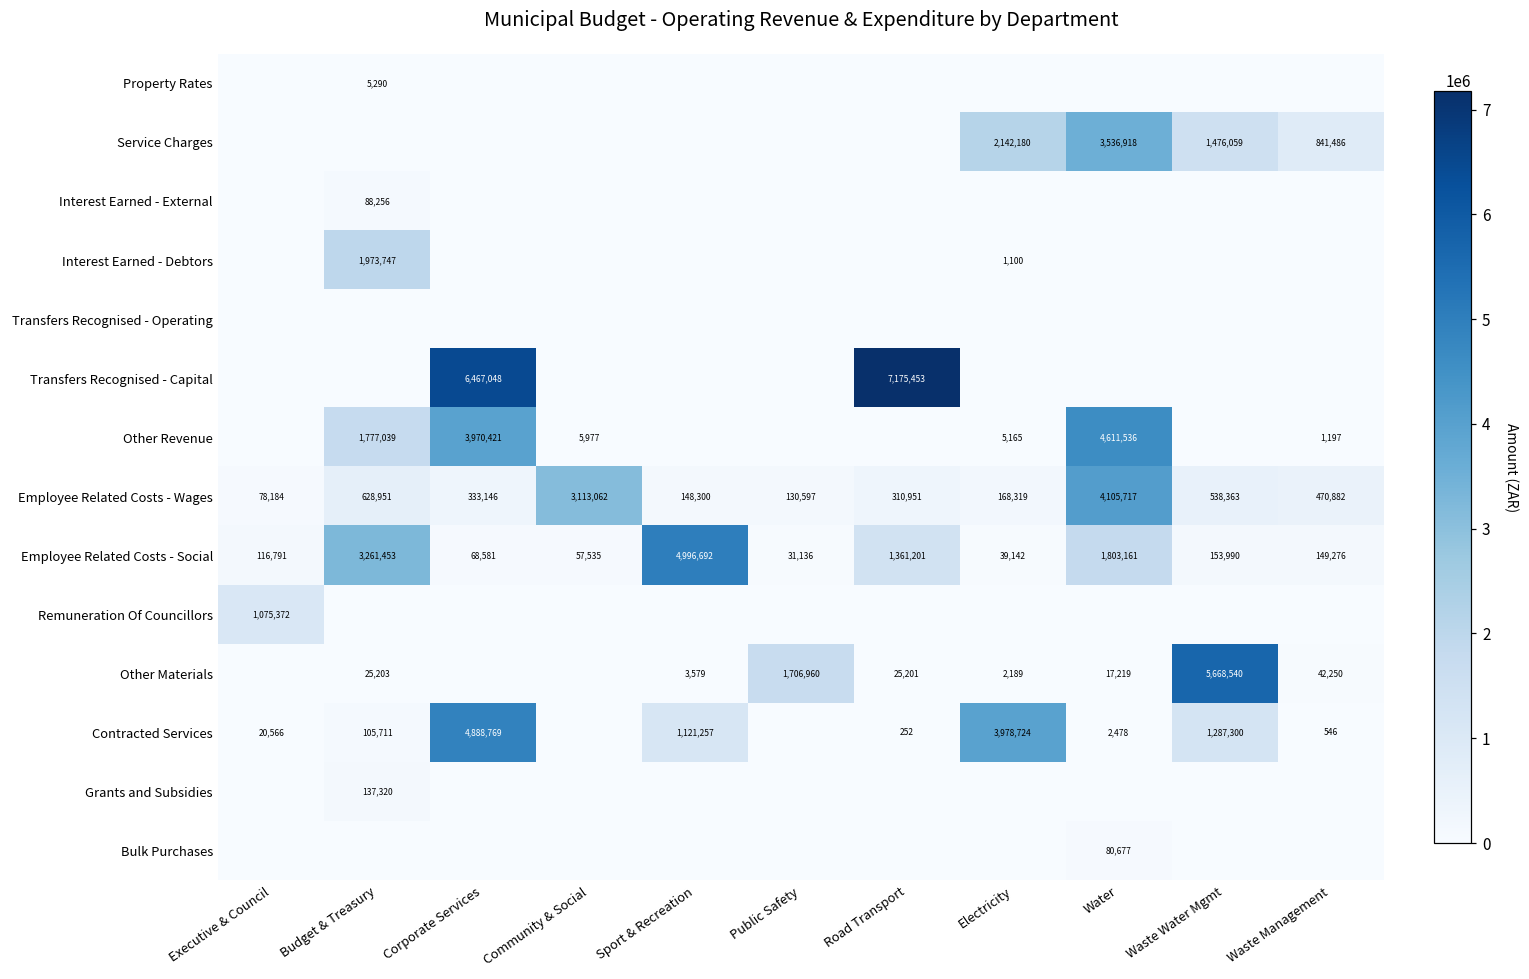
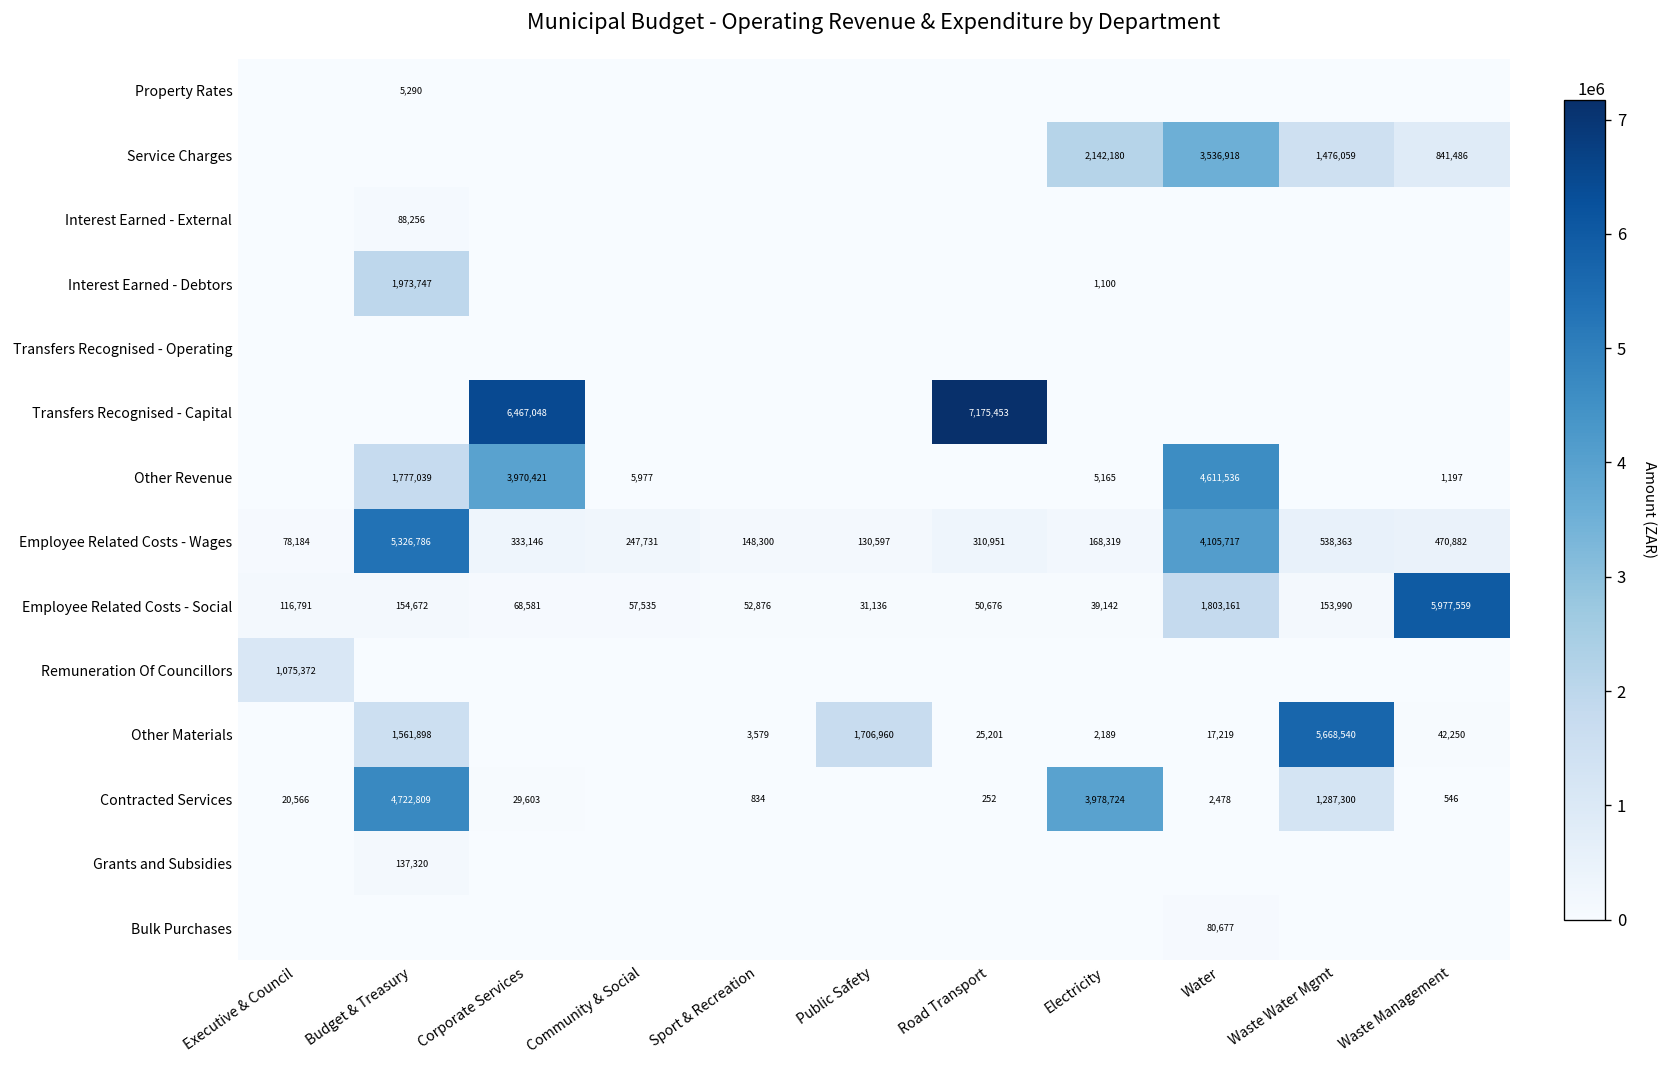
  {
    "Property Rates": {
      "Budget & Treasury": "5,290"
    },
    "Service Charges": {
      "Electricity": "2,142,180",
      "Water": "3,536,918",
      "Waste Water Mgmt": "1,476,059",
      "Waste Management": "841,486"
    },
    "Interest Earned - External": {
      "Budget & Treasury": "88,256"
    },
    "Interest Earned - Debtors": {
      "Budget & Treasury": "1,973,747",
      "Electricity": "1,100"
    },
    "Transfers Recognised - Capital": {
      "Corporate Services": "6,467,048",
      "Road Transport": "7,175,453"
    },
    "Other Revenue": {
      "Budget & Treasury": "1,777,039",
      "Corporate Services": "3,970,421",
      "Community & Social": "5,977",
      "Electricity": "5,165",
      "Water": "4,611,536",
      "Waste Management": "1,197"
    },
    "Employee Related Costs - Wages": {
      "Executive & Council": "78,184",
-     "Budget & Treasury": "628,951",
+     "Budget & Treasury": "5,326,786",
      "Corporate Services": "333,146",
-     "Community & Social": "3,113,062",
+     "Community & Social": "247,731",
      "Sport & Recreation": "148,300",
      "Public Safety": "130,597",
      "Road Transport": "310,951",
      "Electricity": "168,319",
      "Water": "4,105,717",
      "Waste Water Mgmt": "538,363",
      "Waste Management": "470,882"
    },
    "Employee Related Costs - Social": {
      "Executive & Council": "116,791",
-     "Budget & Treasury": "3,261,453",
+     "Budget & Treasury": "154,672",
      "Corporate Services": "68,581",
      "Community & Social": "57,535",
-     "Sport & Recreation": "4,996,692",
+     "Sport & Recreation": "52,876",
      "Public Safety": "31,136",
-     "Road Transport": "1,361,201",
+     "Road Transport": "50,676",
      "Electricity": "39,142",
      "Water": "1,803,161",
      "Waste Water Mgmt": "153,990",
-     "Waste Management": "149,276"
+     "Waste Management": "5,977,559"
    },
    "Remuneration Of Councillors": {
      "Executive & Council": "1,075,372"
    },
    "Other Materials": {
-     "Budget & Treasury": "25,203",
+     "Budget & Treasury": "1,561,898",
      "Sport & Recreation": "3,579",
      "Public Safety": "1,706,960",
      "Road Transport": "25,201",
      "Electricity": "2,189",
      "Water": "17,219",
      "Waste Water Mgmt": "5,668,540",
      "Waste Management": "42,250"
    },
    "Contracted Services": {
      "Executive & Council": "20,566",
-     "Budget & Treasury": "105,711",
-     "Corporate Services": "4,888,769",
-     "Sport & Recreation": "1,121,257",
+     "Budget & Treasury": "4,722,809",
+     "Corporate Services": "29,603",
+     "Sport & Recreation": "834",
      "Road Transport": "252",
      "Electricity": "3,978,724",
      "Water": "2,478",
      "Waste Water Mgmt": "1,287,300",
      "Waste Management": "546"
    },
    "Grants and Subsidies": {
      "Budget & Treasury": "137,320"
    },
    "Bulk Purchases": {
      "Water": "80,677"
    }
  }
